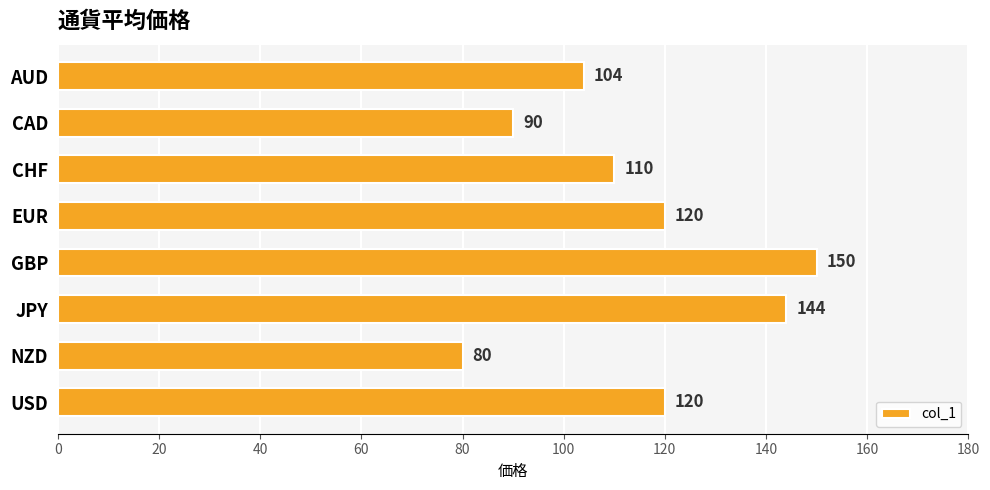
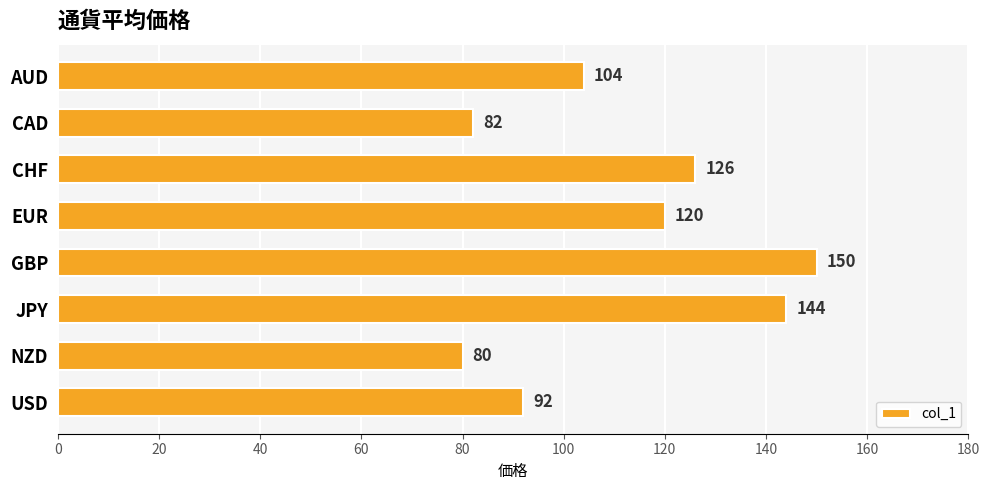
  {
    "AUD": 104,
-   "CAD": 90,
-   "CHF": 110,
+   "CAD": 82,
+   "CHF": 126,
    "EUR": 120,
    "GBP": 150,
    "JPY": 144,
    "NZD": 80,
-   "USD": 120
+   "USD": 92
  }
